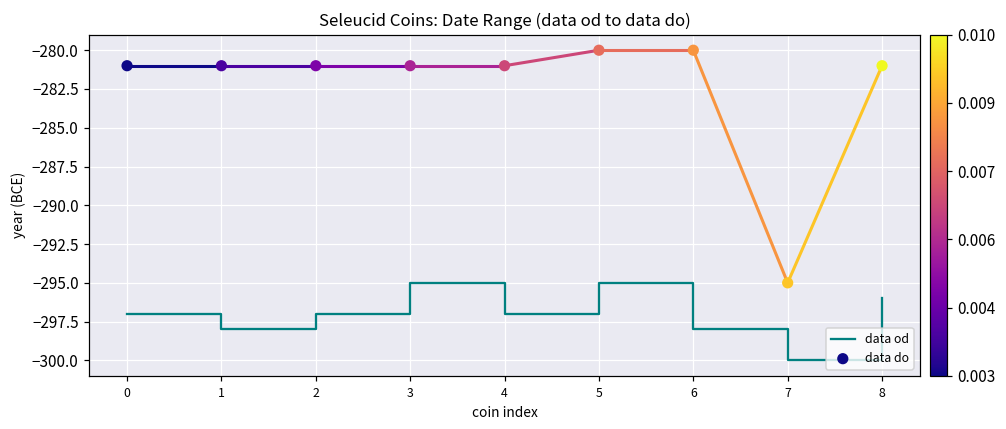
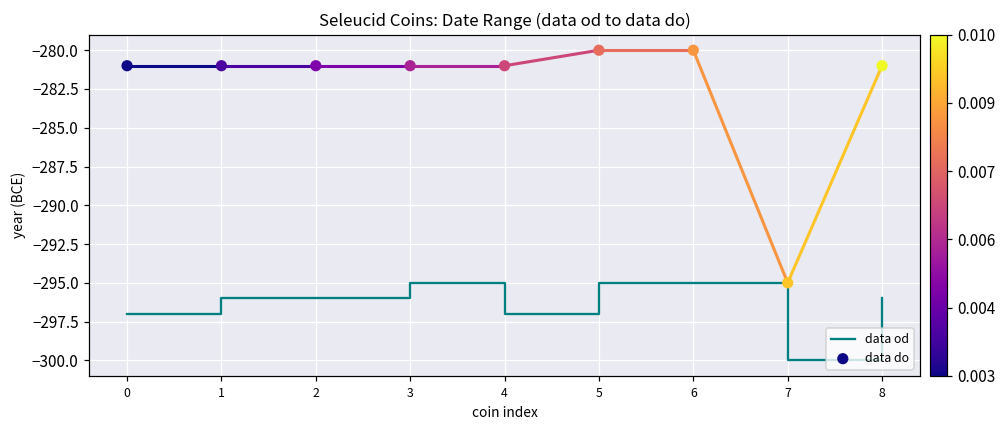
  {
    "data od": {
      "0": -297,
-     "1": -298,
-     "2": -297,
+     "1": -296,
+     "2": -296,
      "3": -295,
      "4": -297,
      "5": -295,
-     "6": -298,
+     "6": -295,
      "7": -300,
      "8": -296
    }
  }
